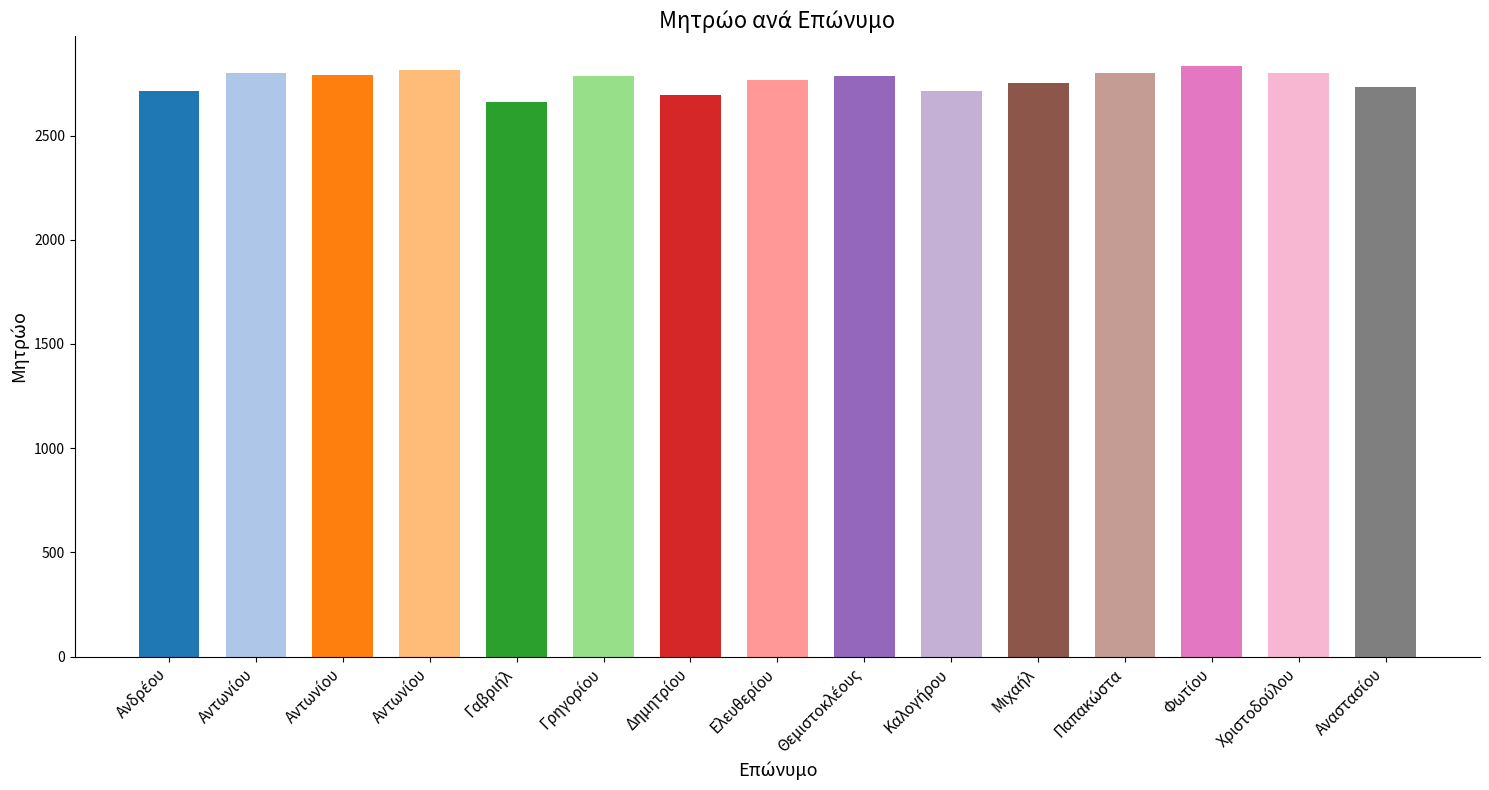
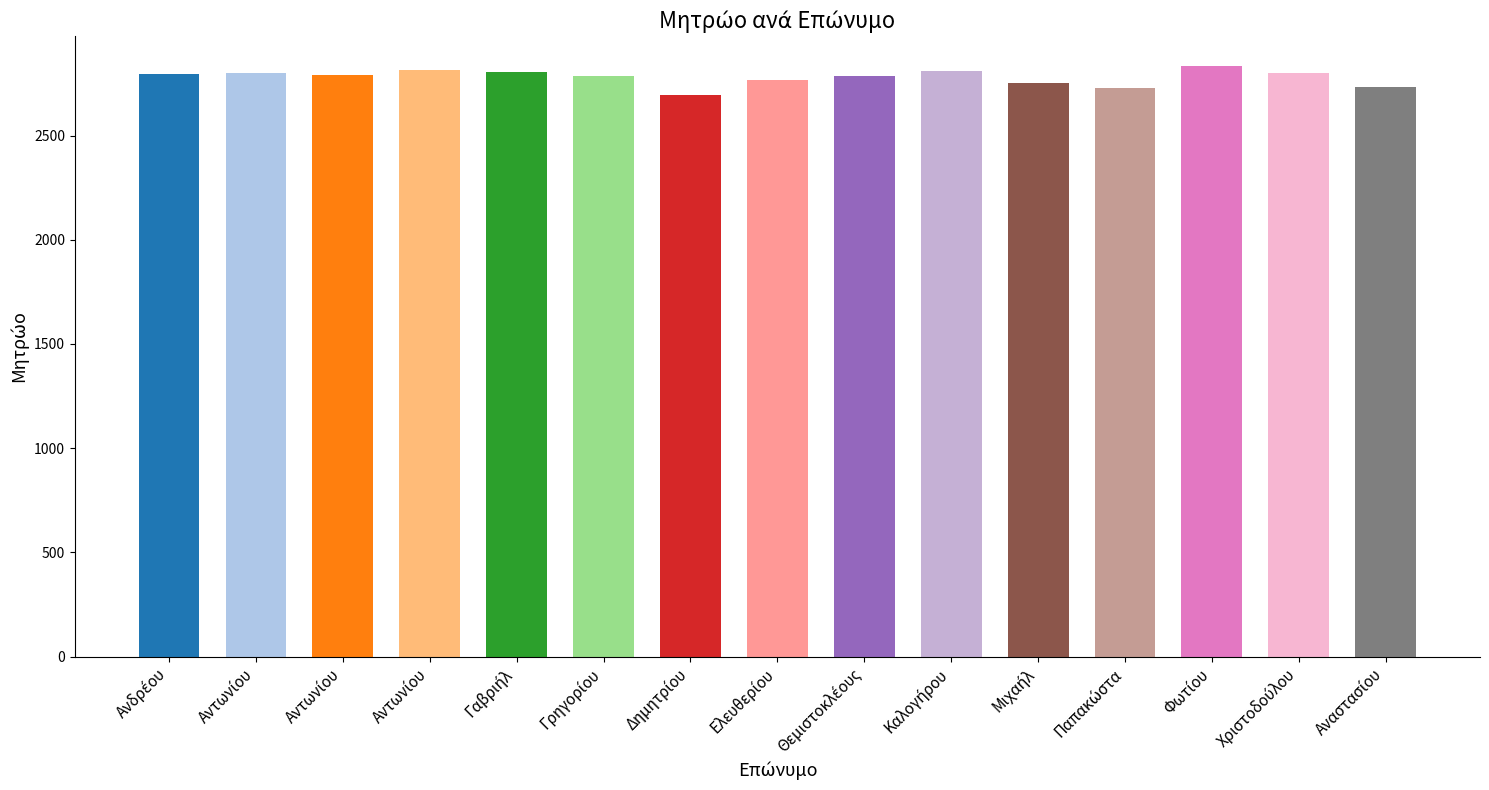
  {
-   "Ανδρέου": 2720,
-   "Γαβριήλ": 2660,
+   "Ανδρέου": 2800,
+   "Γαβριήλ": 2810,
    "Γρηγορίου": 2790,
    "Δημητρίου": 2690,
    "Ελευθερίου": 2760,
    "Θεμιστοκλέους": 2790,
-   "Καλογήρου": 2720,
+   "Καλογήρου": 2810,
    "Μιχαήλ": 2750,
-   "Παπακώστα": 2800,
+   "Παπακώστα": 2730,
    "Φωτίου": 2830,
    "Χριστοδούλου": 2800,
    "Αναστασίου": 2730
  }
